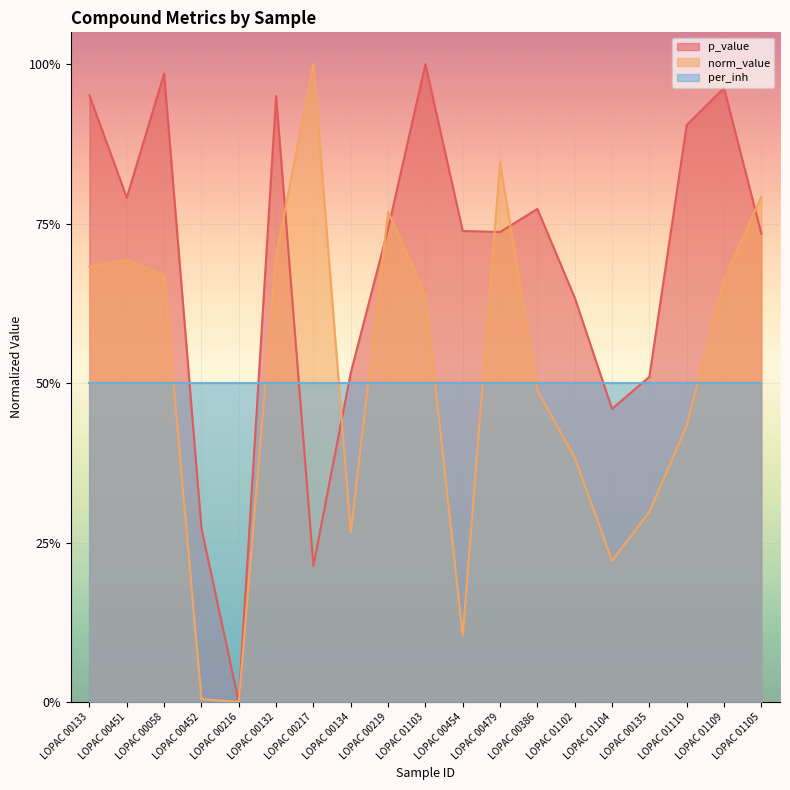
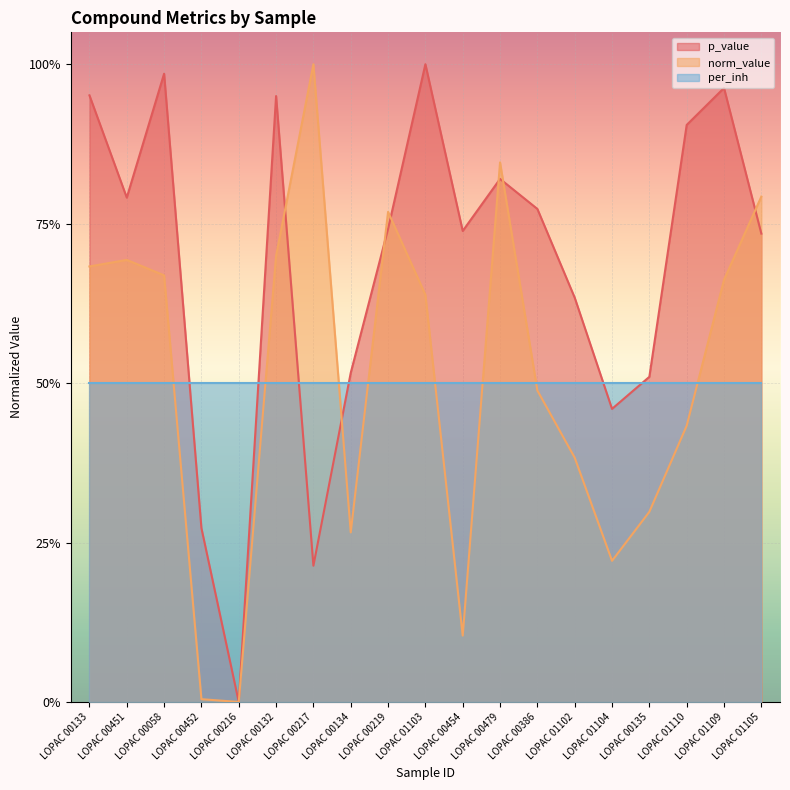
  {
    "p_value": {
      "LOPAC 00133": "95%",
      "LOPAC 00451": "79%",
      "LOPAC 00058": "99%",
      "LOPAC 00452": "27%",
      "LOPAC 00132": "95%",
      "LOPAC 00217": "21%",
      "LOPAC 00134": "52%",
      "LOPAC 00219": "74%",
      "LOPAC 01103": "100%",
      "LOPAC 00454": "74%",
-     "LOPAC 00479": "74%",
+     "LOPAC 00479": "82%",
      "LOPAC 00386": "77%",
      "LOPAC 01102": "63%",
      "LOPAC 01104": "46%",
      "LOPAC 00135": "51%",
      "LOPAC 01110": "90%",
      "LOPAC 01109": "96%",
      "LOPAC 01105": "73%"
    },
    "norm_value": {
      "LOPAC 00133": "68%",
      "LOPAC 00451": "69%",
      "LOPAC 00058": "67%",
      "LOPAC 00452": "0%",
      "LOPAC 00132": "70%",
      "LOPAC 00217": "100%",
      "LOPAC 00134": "27%",
      "LOPAC 00219": "77%",
      "LOPAC 01103": "64%",
      "LOPAC 00454": "10%",
      "LOPAC 00479": "85%",
      "LOPAC 00386": "49%",
      "LOPAC 01102": "38%",
      "LOPAC 01104": "22%",
      "LOPAC 00135": "30%",
      "LOPAC 01110": "43%",
      "LOPAC 01109": "66%",
      "LOPAC 01105": "79%"
    },
    "per_inh": {
      "LOPAC 00133": "50%",
      "LOPAC 00451": "50%",
      "LOPAC 00058": "50%",
      "LOPAC 00452": "50%",
      "LOPAC 00216": "50%",
      "LOPAC 00132": "50%",
      "LOPAC 00217": "50%",
      "LOPAC 00134": "50%",
      "LOPAC 00219": "50%",
      "LOPAC 01103": "50%",
      "LOPAC 00454": "50%",
      "LOPAC 00479": "50%",
      "LOPAC 00386": "50%",
      "LOPAC 01102": "50%",
      "LOPAC 01104": "50%",
      "LOPAC 00135": "50%",
      "LOPAC 01110": "50%",
      "LOPAC 01109": "50%",
      "LOPAC 01105": "50%"
    }
  }
